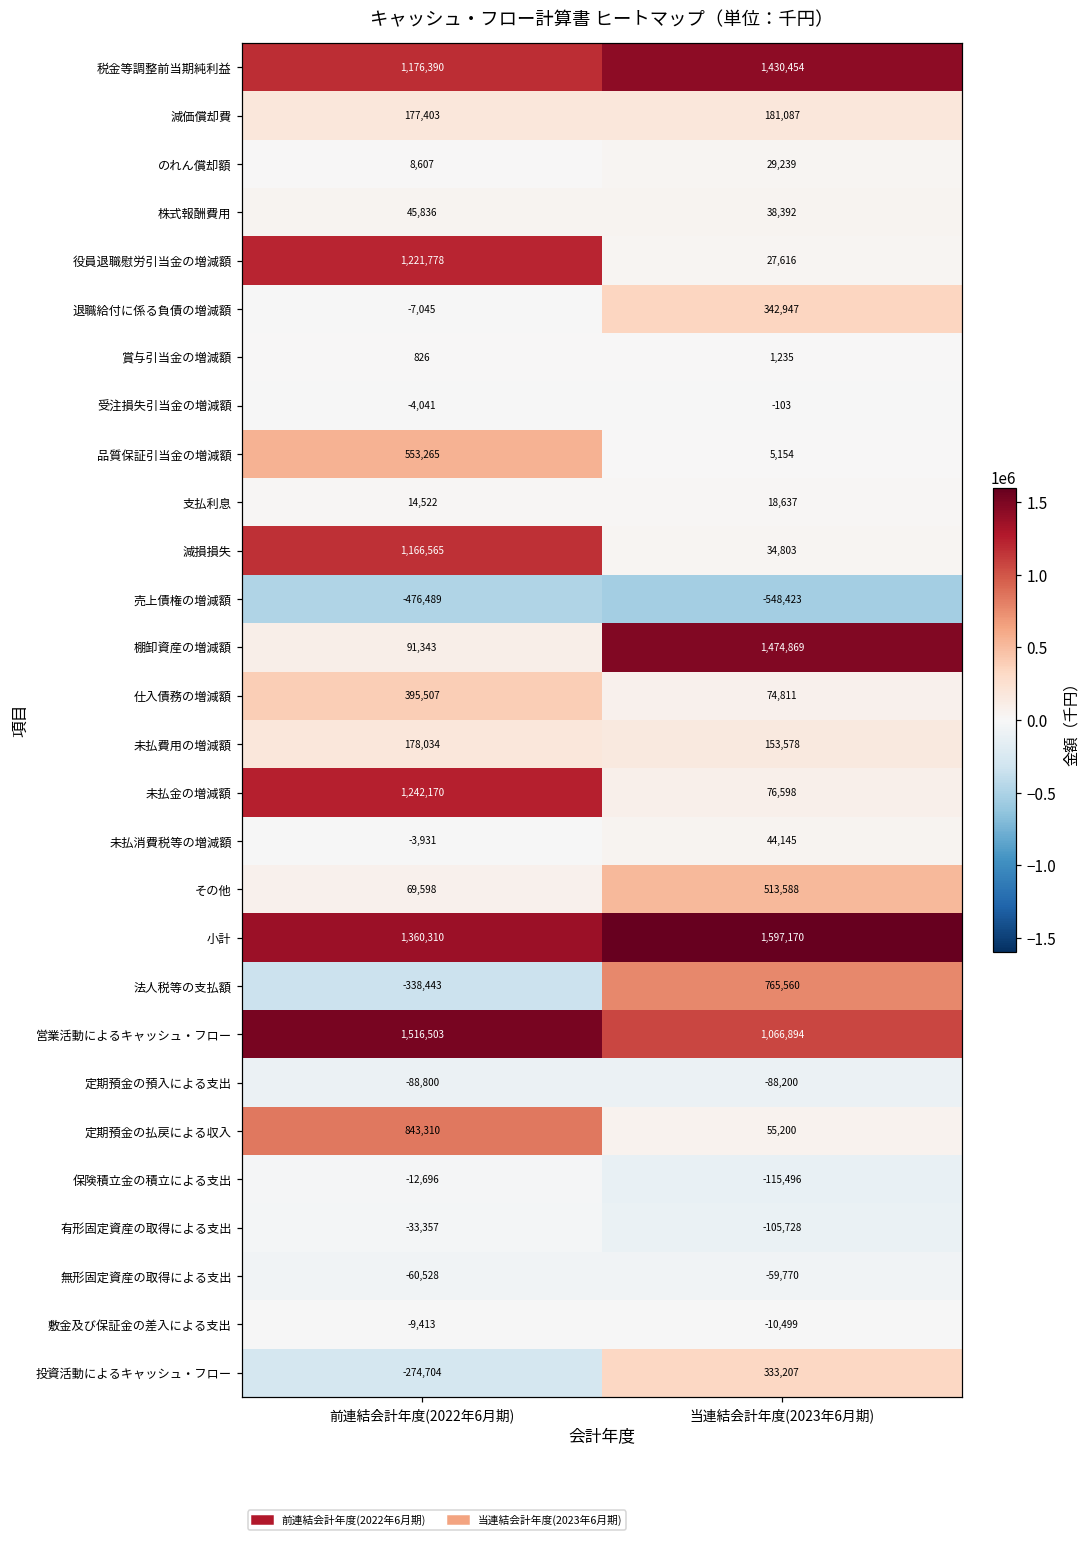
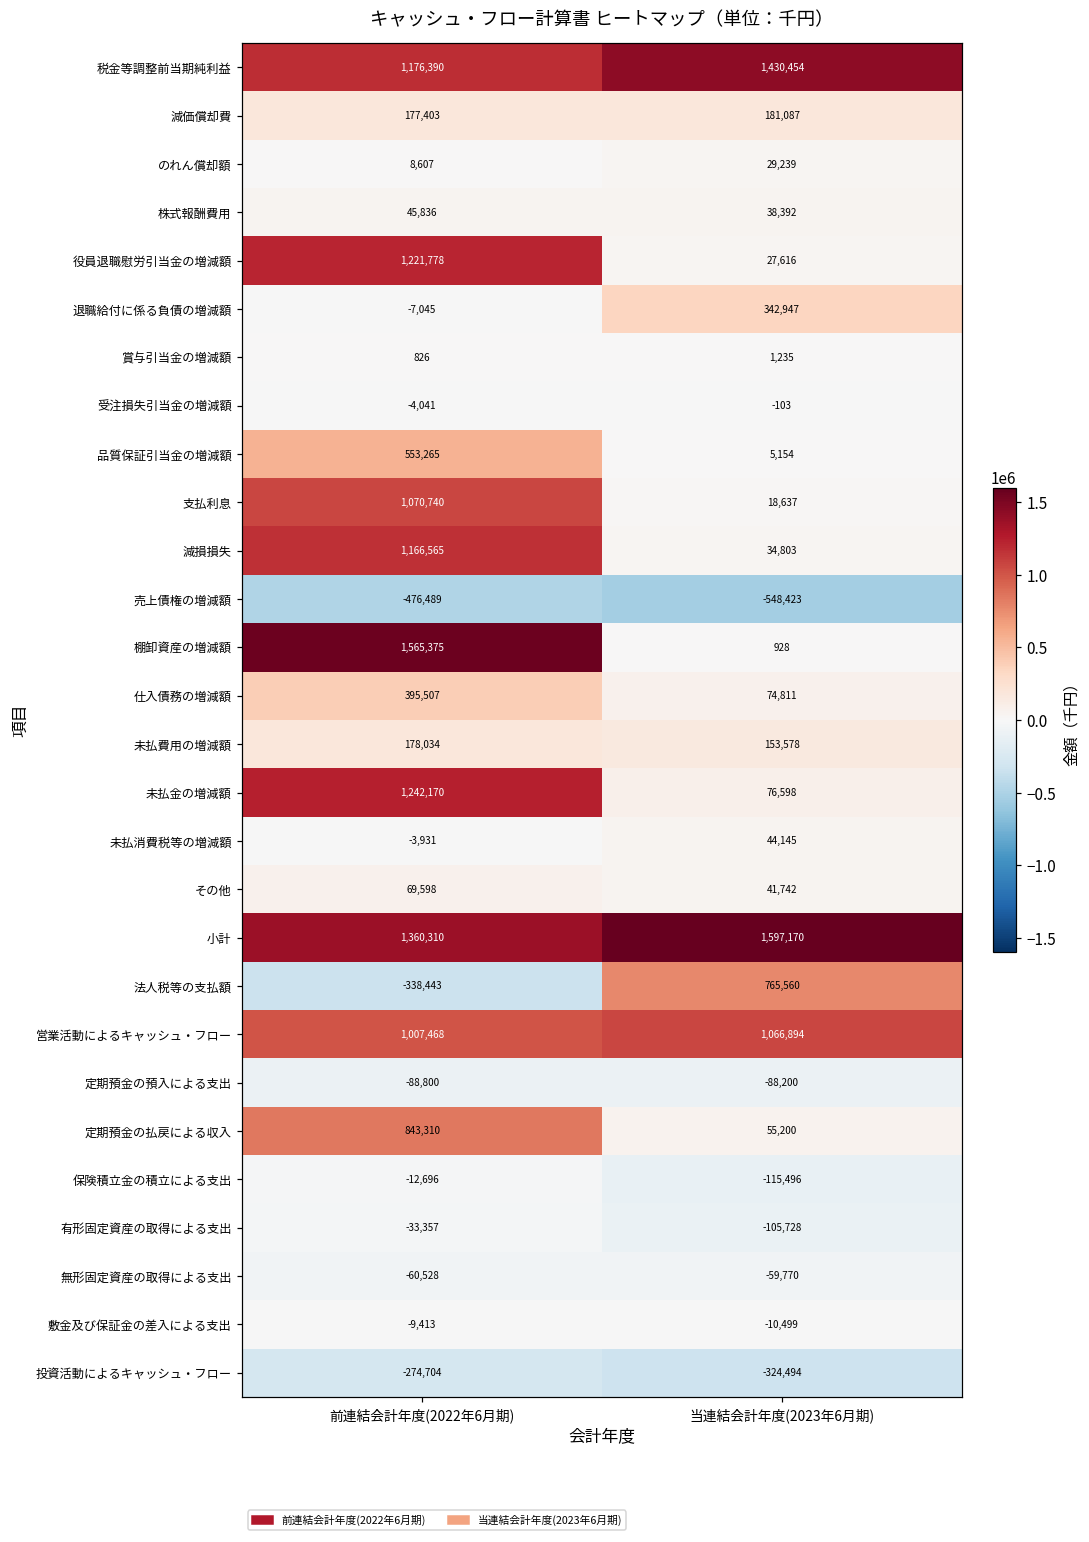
  {
    "税金等調整前当期純利益": {
      "前連結会計年度(2022年6月期)": "1,176,390",
      "当連結会計年度(2023年6月期)": "1,430,454"
    },
    "減価償却費": {
      "前連結会計年度(2022年6月期)": "177,403",
      "当連結会計年度(2023年6月期)": "181,087"
    },
    "のれん償却額": {
      "前連結会計年度(2022年6月期)": "8,607",
      "当連結会計年度(2023年6月期)": "29,239"
    },
    "株式報酬費用": {
      "前連結会計年度(2022年6月期)": "45,836",
      "当連結会計年度(2023年6月期)": "38,392"
    },
    "役員退職慰労引当金の増減額": {
      "前連結会計年度(2022年6月期)": "1,221,778",
      "当連結会計年度(2023年6月期)": "27,616"
    },
    "退職給付に係る負債の増減額": {
      "前連結会計年度(2022年6月期)": "-7,045",
      "当連結会計年度(2023年6月期)": "342,947"
    },
    "賞与引当金の増減額": {
      "前連結会計年度(2022年6月期)": "826",
      "当連結会計年度(2023年6月期)": "1,235"
    },
    "受注損失引当金の増減額": {
      "前連結会計年度(2022年6月期)": "-4,041",
      "当連結会計年度(2023年6月期)": "-103"
    },
    "品質保証引当金の増減額": {
      "前連結会計年度(2022年6月期)": "553,265",
      "当連結会計年度(2023年6月期)": "5,154"
    },
    "支払利息": {
-     "前連結会計年度(2022年6月期)": "14,522",
+     "前連結会計年度(2022年6月期)": "1,070,740",
      "当連結会計年度(2023年6月期)": "18,637"
    },
    "減損損失": {
      "前連結会計年度(2022年6月期)": "1,166,565",
      "当連結会計年度(2023年6月期)": "34,803"
    },
    "売上債権の増減額": {
      "前連結会計年度(2022年6月期)": "-476,489",
      "当連結会計年度(2023年6月期)": "-548,423"
    },
    "棚卸資産の増減額": {
-     "前連結会計年度(2022年6月期)": "91,343",
-     "当連結会計年度(2023年6月期)": "1,474,869"
+     "前連結会計年度(2022年6月期)": "1,565,375",
+     "当連結会計年度(2023年6月期)": "928"
    },
    "仕入債務の増減額": {
      "前連結会計年度(2022年6月期)": "395,507",
      "当連結会計年度(2023年6月期)": "74,811"
    },
    "未払費用の増減額": {
      "前連結会計年度(2022年6月期)": "178,034",
      "当連結会計年度(2023年6月期)": "153,578"
    },
    "未払金の増減額": {
      "前連結会計年度(2022年6月期)": "1,242,170",
      "当連結会計年度(2023年6月期)": "76,598"
    },
    "未払消費税等の増減額": {
      "前連結会計年度(2022年6月期)": "-3,931",
      "当連結会計年度(2023年6月期)": "44,145"
    },
    "その他": {
      "前連結会計年度(2022年6月期)": "69,598",
-     "当連結会計年度(2023年6月期)": "513,588"
+     "当連結会計年度(2023年6月期)": "41,742"
    },
    "小計": {
      "前連結会計年度(2022年6月期)": "1,360,310",
      "当連結会計年度(2023年6月期)": "1,597,170"
    },
    "法人税等の支払額": {
      "前連結会計年度(2022年6月期)": "-338,443",
      "当連結会計年度(2023年6月期)": "765,560"
    },
    "営業活動によるキャッシュ・フロー": {
-     "前連結会計年度(2022年6月期)": "1,516,503",
+     "前連結会計年度(2022年6月期)": "1,007,468",
      "当連結会計年度(2023年6月期)": "1,066,894"
    },
    "定期預金の預入による支出": {
      "前連結会計年度(2022年6月期)": "-88,800",
      "当連結会計年度(2023年6月期)": "-88,200"
    },
    "定期預金の払戻による収入": {
      "前連結会計年度(2022年6月期)": "843,310",
      "当連結会計年度(2023年6月期)": "55,200"
    },
    "保険積立金の積立による支出": {
      "前連結会計年度(2022年6月期)": "-12,696",
      "当連結会計年度(2023年6月期)": "-115,496"
    },
    "有形固定資産の取得による支出": {
      "前連結会計年度(2022年6月期)": "-33,357",
      "当連結会計年度(2023年6月期)": "-105,728"
    },
    "無形固定資産の取得による支出": {
      "前連結会計年度(2022年6月期)": "-60,528",
      "当連結会計年度(2023年6月期)": "-59,770"
    },
    "敷金及び保証金の差入による支出": {
      "前連結会計年度(2022年6月期)": "-9,413",
      "当連結会計年度(2023年6月期)": "-10,499"
    },
    "投資活動によるキャッシュ・フロー": {
      "前連結会計年度(2022年6月期)": "-274,704",
-     "当連結会計年度(2023年6月期)": "333,207"
+     "当連結会計年度(2023年6月期)": "-324,494"
    }
  }
